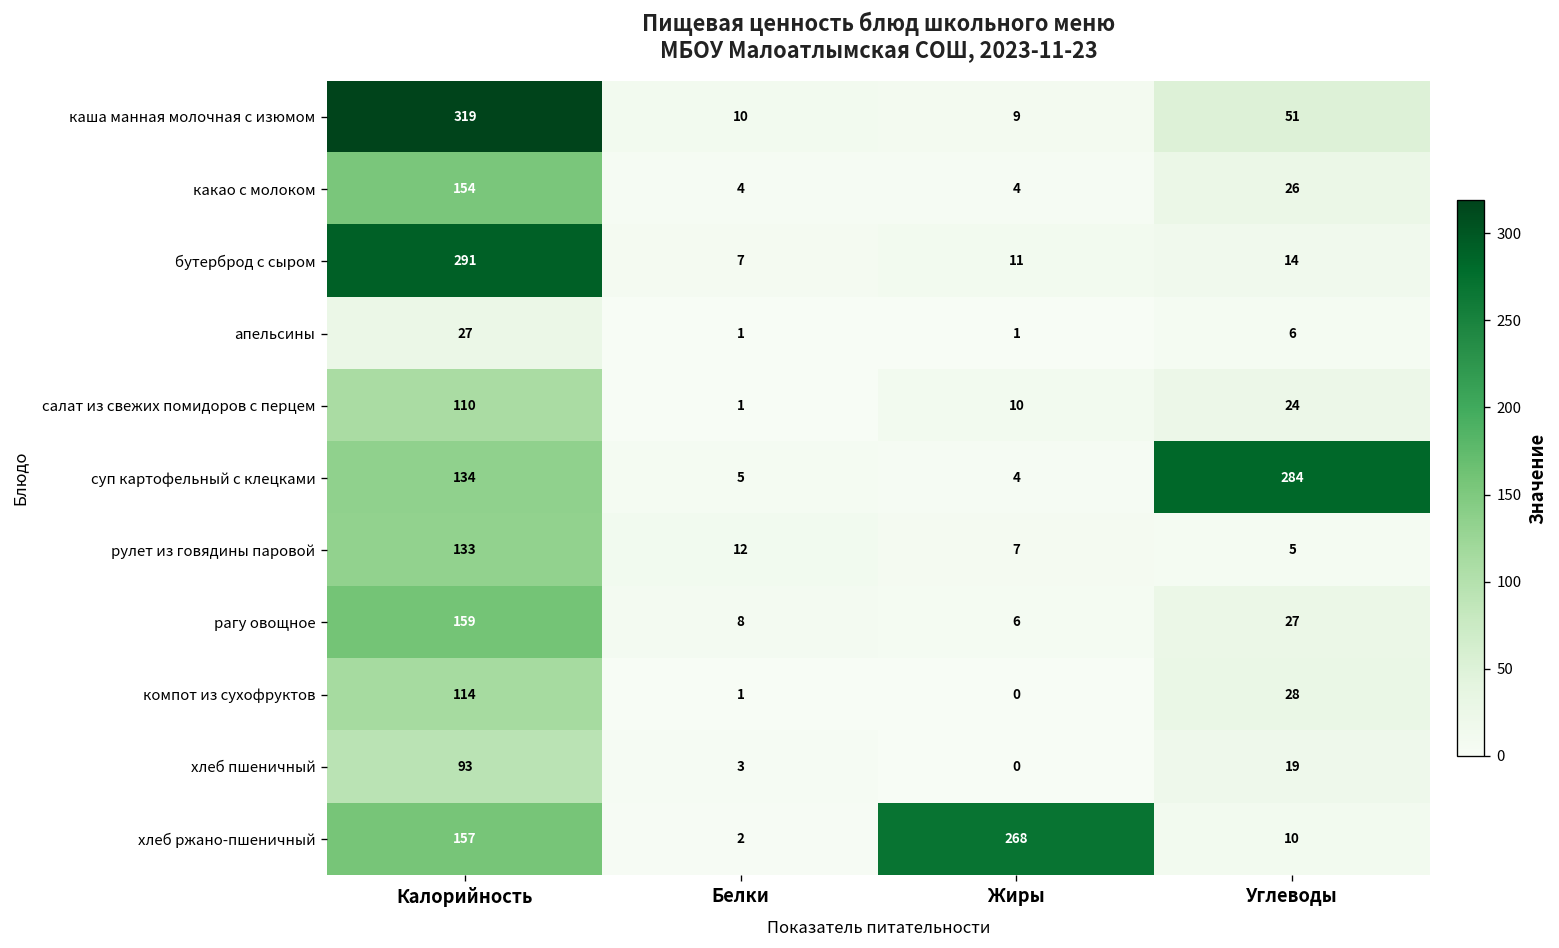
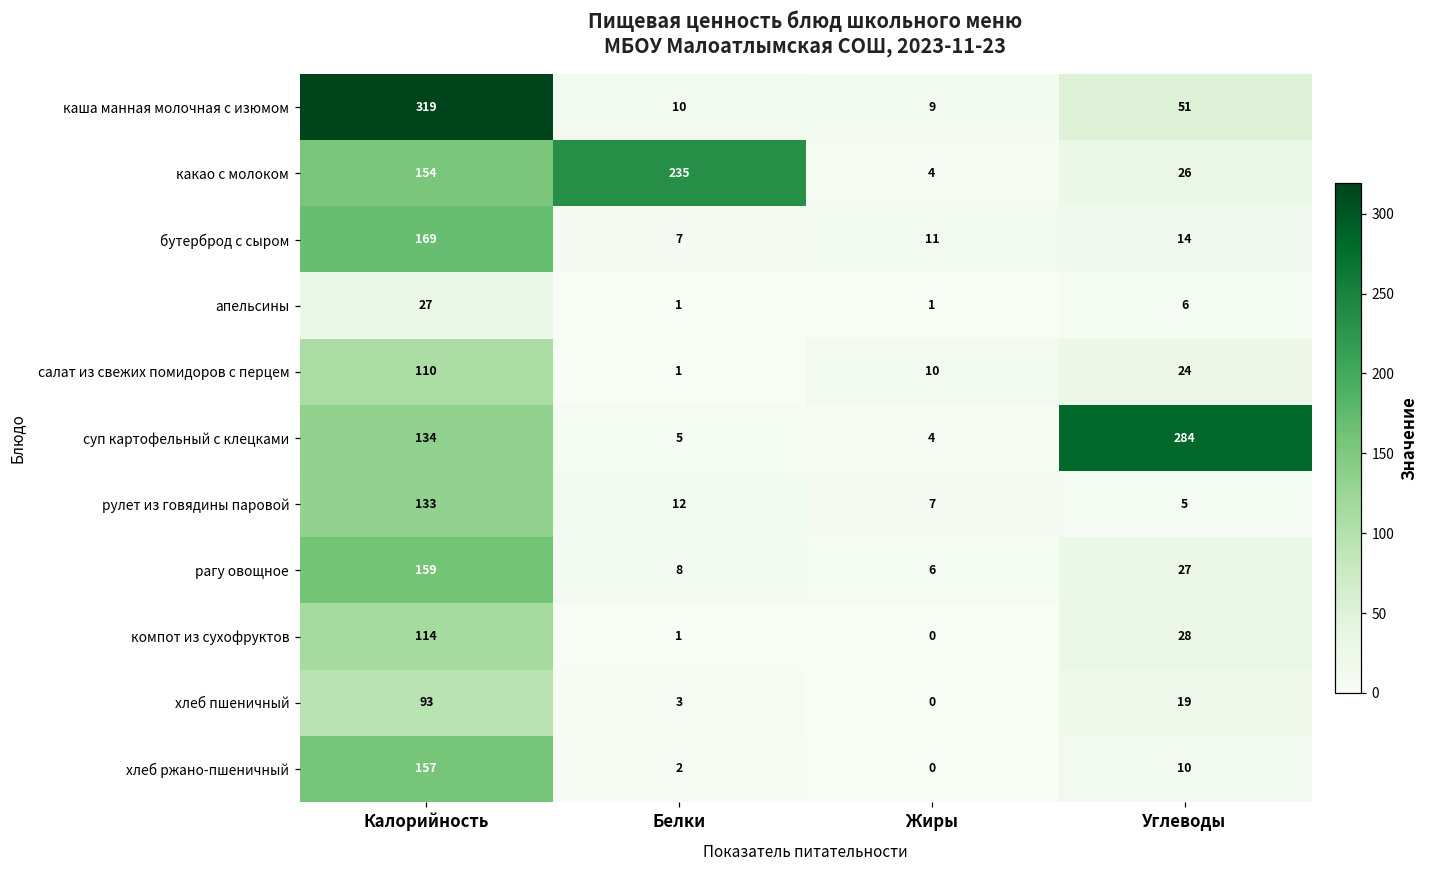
  {
    "каша манная молочная с изюмом": {
      "Калорийность": 319,
      "Белки": 10,
      "Жиры": 9,
      "Углеводы": 51
    },
    "какао с молоком": {
      "Калорийность": 154,
-     "Белки": 4,
+     "Белки": 235,
      "Жиры": 4,
      "Углеводы": 26
    },
    "бутерброд с сыром": {
-     "Калорийность": 291,
+     "Калорийность": 169,
      "Белки": 7,
      "Жиры": 11,
      "Углеводы": 14
    },
    "апельсины": {
      "Калорийность": 27,
      "Белки": 1,
      "Жиры": 1,
      "Углеводы": 6
    },
    "салат из свежих помидоров с перцем": {
      "Калорийность": 110,
      "Белки": 1,
      "Жиры": 10,
      "Углеводы": 24
    },
    "суп картофельный с клецками": {
      "Калорийность": 134,
      "Белки": 5,
      "Жиры": 4,
      "Углеводы": 284
    },
    "рулет из говядины паровой": {
      "Калорийность": 133,
      "Белки": 12,
      "Жиры": 7,
      "Углеводы": 5
    },
    "рагу овощное": {
      "Калорийность": 159,
      "Белки": 8,
      "Жиры": 6,
      "Углеводы": 27
    },
    "компот из сухофруктов": {
      "Калорийность": 114,
      "Белки": 1,
      "Жиры": 0,
      "Углеводы": 28
    },
    "хлеб пшеничный": {
      "Калорийность": 93,
      "Белки": 3,
      "Жиры": 0,
      "Углеводы": 19
    },
    "хлеб ржано-пшеничный": {
      "Калорийность": 157,
      "Белки": 2,
-     "Жиры": 268,
+     "Жиры": 0,
      "Углеводы": 10
    }
  }
